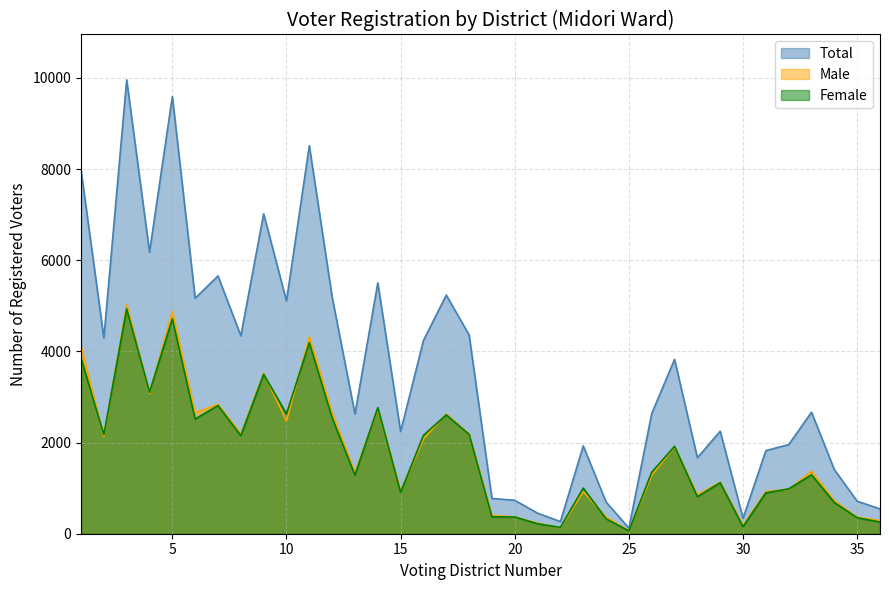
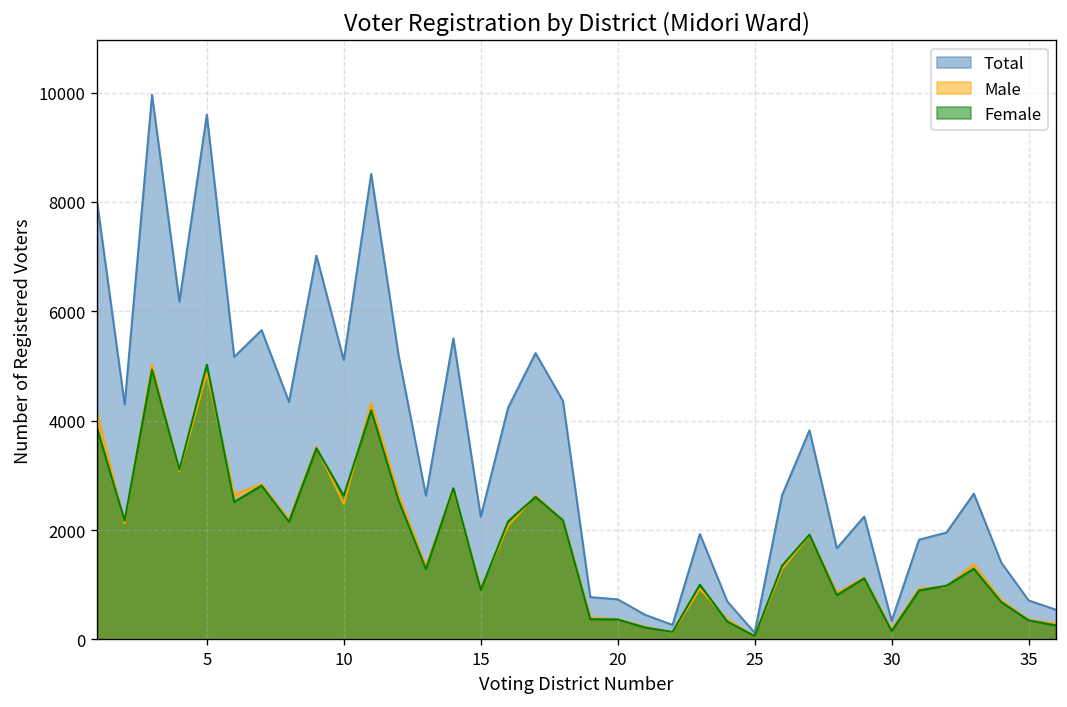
  {
    "Total": {
      "5": 9600,
      "10": 5100,
      "15": 2200,
      "20": 700,
      "25": 100,
      "30": 300,
      "35": 700
    },
    "Male": {
      "5": 4900,
      "10": 2500
    },
    "Female": {
-     "5": 4700,
+     "5": 5000,
      "10": 2600
    }
  }
